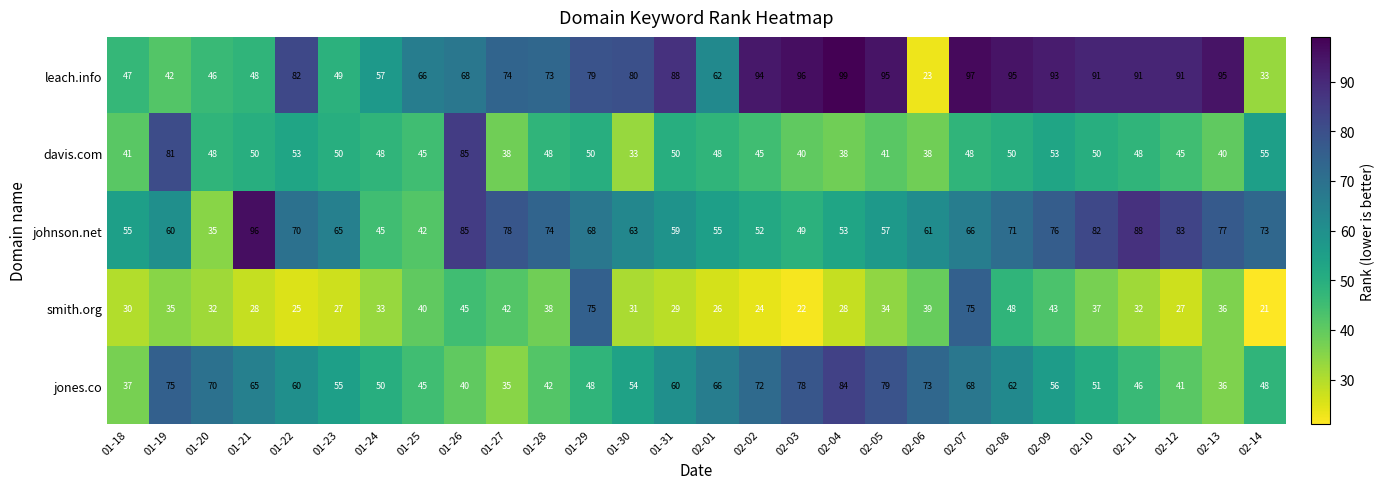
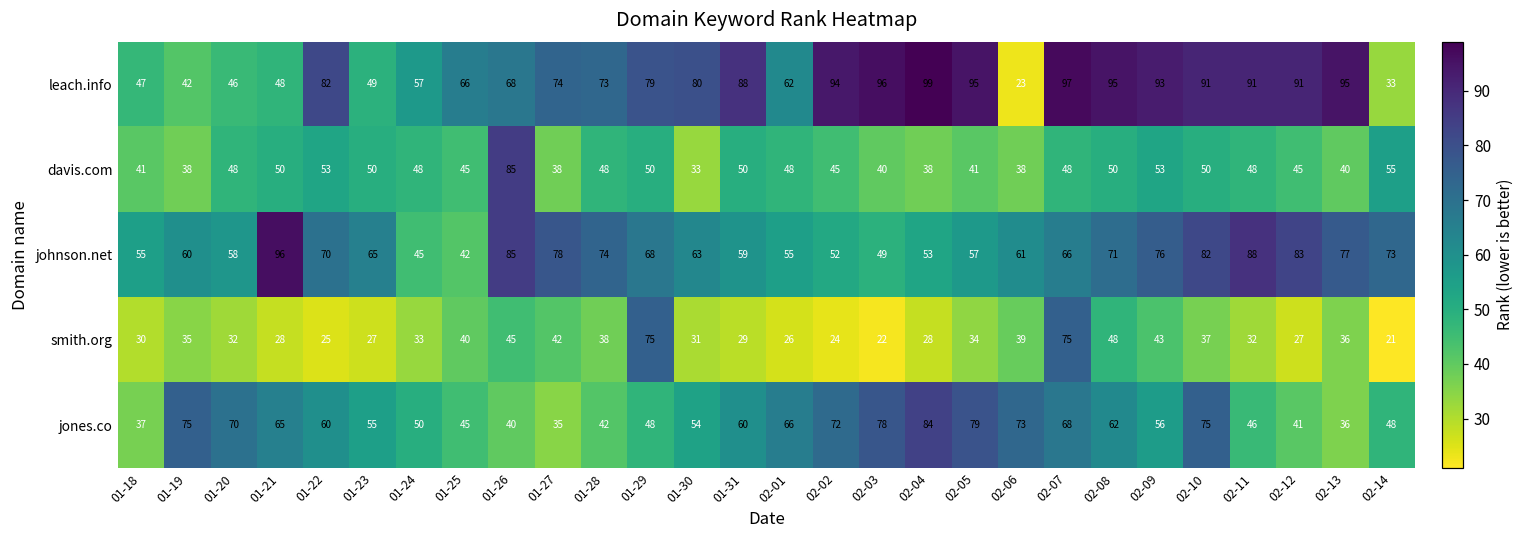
  {
    "leach.info": {
      "01-18": 47,
      "01-19": 42,
      "01-20": 46,
      "01-21": 48,
      "01-22": 82,
      "01-23": 49,
      "01-24": 57,
      "01-25": 66,
      "01-26": 68,
      "01-27": 74,
      "01-28": 73,
      "01-29": 79,
      "01-30": 80,
      "01-31": 88,
      "02-01": 62,
      "02-02": 94,
      "02-03": 96,
      "02-04": 99,
      "02-05": 95,
      "02-06": 23,
      "02-07": 97,
      "02-08": 95,
      "02-09": 93,
      "02-10": 91,
      "02-11": 91,
      "02-12": 91,
      "02-13": 95,
      "02-14": 33
    },
    "davis.com": {
      "01-18": 41,
-     "01-19": 81,
+     "01-19": 38,
      "01-20": 48,
      "01-21": 50,
      "01-22": 53,
      "01-23": 50,
      "01-24": 48,
      "01-25": 45,
      "01-26": 85,
      "01-27": 38,
      "01-28": 48,
      "01-29": 50,
      "01-30": 33,
      "01-31": 50,
      "02-01": 48,
      "02-02": 45,
      "02-03": 40,
      "02-04": 38,
      "02-05": 41,
      "02-06": 38,
      "02-07": 48,
      "02-08": 50,
      "02-09": 53,
      "02-10": 50,
      "02-11": 48,
      "02-12": 45,
      "02-13": 40,
      "02-14": 55
    },
    "johnson.net": {
      "01-18": 55,
      "01-19": 60,
-     "01-20": 35,
+     "01-20": 58,
      "01-21": 96,
      "01-22": 70,
      "01-23": 65,
      "01-24": 45,
      "01-25": 42,
      "01-26": 85,
      "01-27": 78,
      "01-28": 74,
      "01-29": 68,
      "01-30": 63,
      "01-31": 59,
      "02-01": 55,
      "02-02": 52,
      "02-03": 49,
      "02-04": 53,
      "02-05": 57,
      "02-06": 61,
      "02-07": 66,
      "02-08": 71,
      "02-09": 76,
      "02-10": 82,
      "02-11": 88,
      "02-12": 83,
      "02-13": 77,
      "02-14": 73
    },
    "smith.org": {
      "01-18": 30,
      "01-19": 35,
      "01-20": 32,
      "01-21": 28,
      "01-22": 25,
      "01-23": 27,
      "01-24": 33,
      "01-25": 40,
      "01-26": 45,
      "01-27": 42,
      "01-28": 38,
      "01-29": 75,
      "01-30": 31,
      "01-31": 29,
      "02-01": 26,
      "02-02": 24,
      "02-03": 22,
      "02-04": 28,
      "02-05": 34,
      "02-06": 39,
      "02-07": 75,
      "02-08": 48,
      "02-09": 43,
      "02-10": 37,
      "02-11": 32,
      "02-12": 27,
      "02-13": 36,
      "02-14": 21
    },
    "jones.co": {
      "01-18": 37,
      "01-19": 75,
      "01-20": 70,
      "01-21": 65,
      "01-22": 60,
      "01-23": 55,
      "01-24": 50,
      "01-25": 45,
      "01-26": 40,
      "01-27": 35,
      "01-28": 42,
      "01-29": 48,
      "01-30": 54,
      "01-31": 60,
      "02-01": 66,
      "02-02": 72,
      "02-03": 78,
      "02-04": 84,
      "02-05": 79,
      "02-06": 73,
      "02-07": 68,
      "02-08": 62,
      "02-09": 56,
-     "02-10": 51,
+     "02-10": 75,
      "02-11": 46,
      "02-12": 41,
      "02-13": 36,
      "02-14": 48
    }
  }
